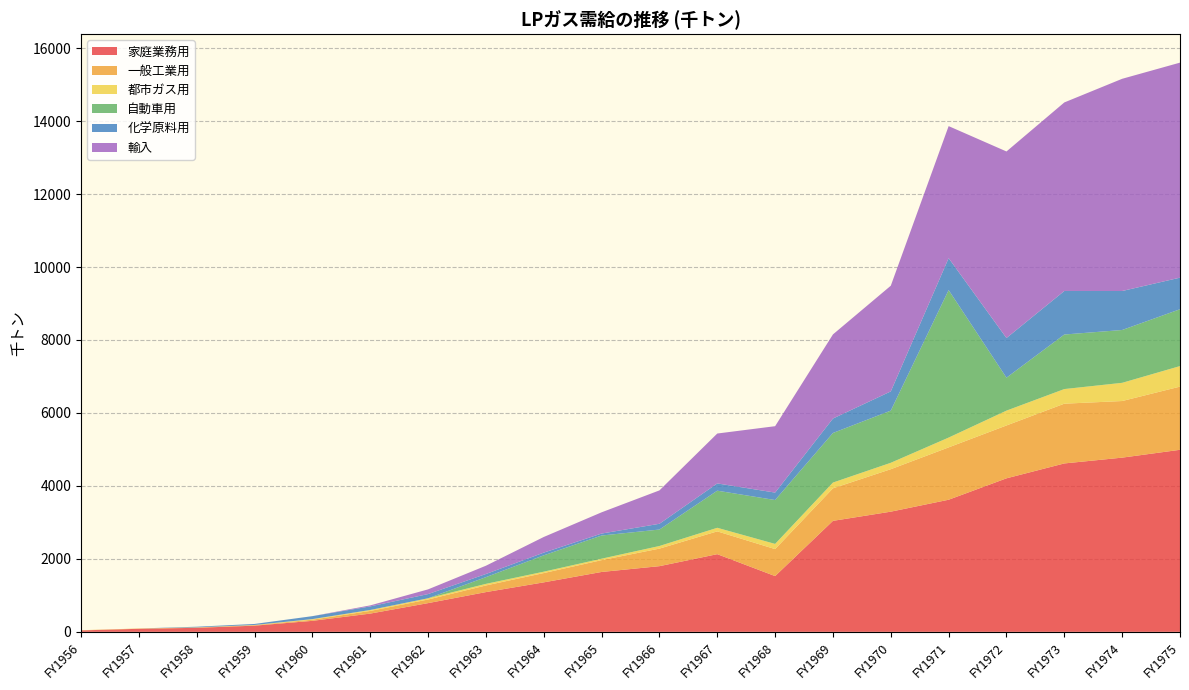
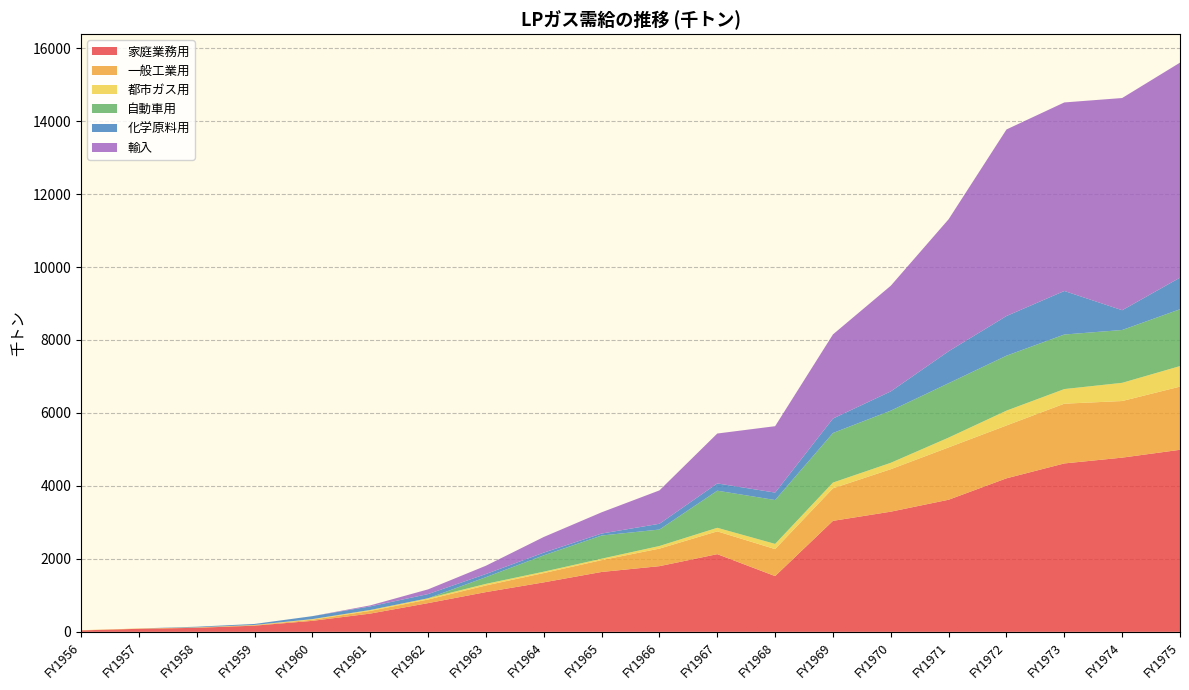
  {
    "家庭業務用": {
      "FY1961": 500,
      "FY1962": 800,
      "FY1963": 1100,
      "FY1964": 1400,
      "FY1965": 1600,
      "FY1966": 1800,
      "FY1967": 2100,
      "FY1968": 1500,
      "FY1969": 3000,
      "FY1970": 3300,
      "FY1971": 3600,
      "FY1972": 4200,
      "FY1973": 4600,
      "FY1974": 4800,
      "FY1975": 5000
    },
    "自動車用": {
      "FY1963": 200,
      "FY1964": 400,
      "FY1966": 500,
      "FY1967": 1000,
      "FY1968": 1200,
      "FY1969": 1400,
      "FY1970": 1400,
-     "FY1971": 4000,
-     "FY1972": 900,
+     "FY1971": 1500,
+     "FY1972": 1500,
      "FY1973": 1500,
      "FY1974": 1400,
      "FY1975": 1600
    },
    "化学原料用": {
      "FY1962": 100,
      "FY1963": 100,
      "FY1964": 100,
      "FY1966": 200,
      "FY1967": 200,
      "FY1968": 200,
      "FY1969": 400,
      "FY1970": 500,
      "FY1971": 900,
      "FY1972": 1100,
      "FY1973": 1200,
-     "FY1974": 1100,
+     "FY1974": 500,
      "FY1975": 900
    },
    "輸入": {
      "FY1962": 100,
      "FY1963": 200,
      "FY1964": 400,
      "FY1965": 600,
      "FY1966": 900,
      "FY1967": 1400,
      "FY1968": 1800,
      "FY1969": 2300,
      "FY1970": 2900,
      "FY1971": 3600,
      "FY1972": 5100,
      "FY1973": 5200,
      "FY1974": 5800,
      "FY1975": 5900
    }
  }
